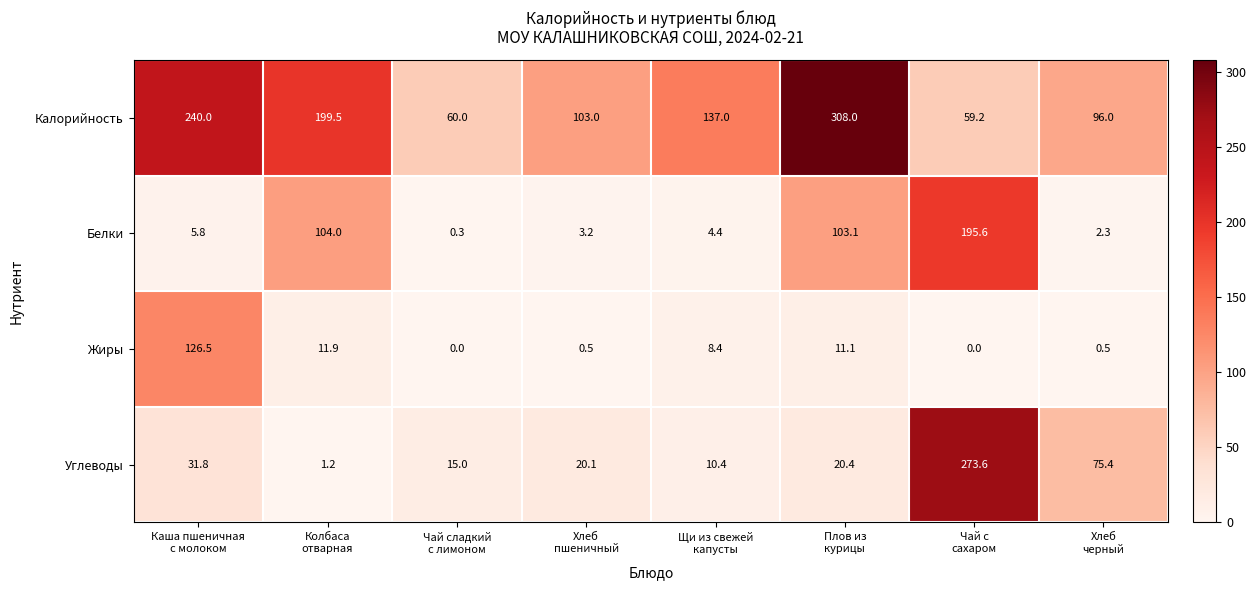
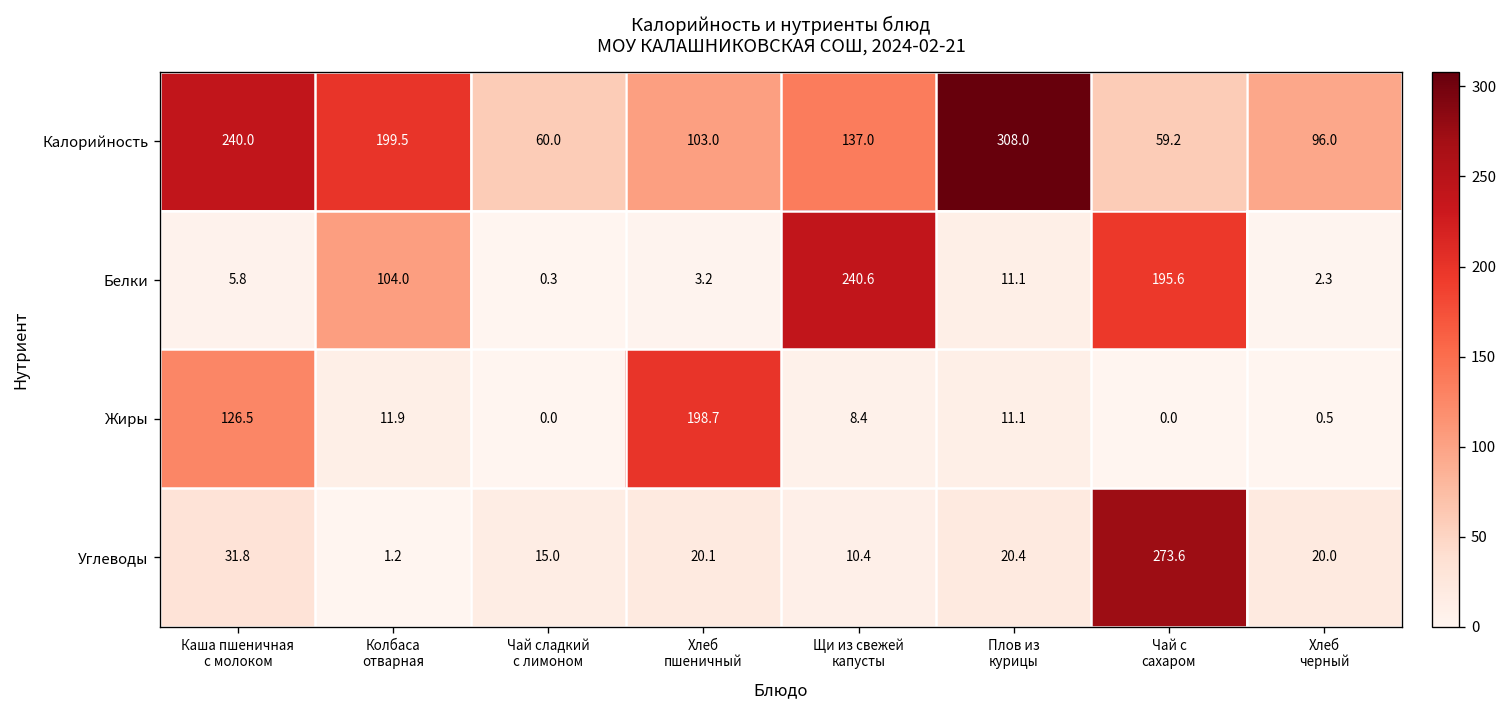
  {
    "Калорийность": {
      "Каша пшеничная с молоком": 240.0,
      "Колбаса отварная": 199.5,
      "Чай сладкий с лимоном": 60.0,
      "Хлеб пшеничный": 103.0,
      "Щи из свежей капусты": 137.0,
      "Плов из курицы": 308.0,
      "Чай с сахаром": 59.2,
      "Хлеб черный": 96.0
    },
    "Белки": {
      "Каша пшеничная с молоком": 5.8,
      "Колбаса отварная": 104.0,
      "Чай сладкий с лимоном": 0.3,
      "Хлеб пшеничный": 3.2,
-     "Щи из свежей капусты": 4.4,
-     "Плов из курицы": 103.1,
+     "Щи из свежей капусты": 240.6,
+     "Плов из курицы": 11.1,
      "Чай с сахаром": 195.6,
      "Хлеб черный": 2.3
    },
    "Жиры": {
      "Каша пшеничная с молоком": 126.5,
      "Колбаса отварная": 11.9,
      "Чай сладкий с лимоном": 0.0,
-     "Хлеб пшеничный": 0.5,
+     "Хлеб пшеничный": 198.7,
      "Щи из свежей капусты": 8.4,
      "Плов из курицы": 11.1,
      "Чай с сахаром": 0.0,
      "Хлеб черный": 0.5
    },
    "Углеводы": {
      "Каша пшеничная с молоком": 31.8,
      "Колбаса отварная": 1.2,
      "Чай сладкий с лимоном": 15.0,
      "Хлеб пшеничный": 20.1,
      "Щи из свежей капусты": 10.4,
      "Плов из курицы": 20.4,
      "Чай с сахаром": 273.6,
-     "Хлеб черный": 75.4
+     "Хлеб черный": 20.0
    }
  }
